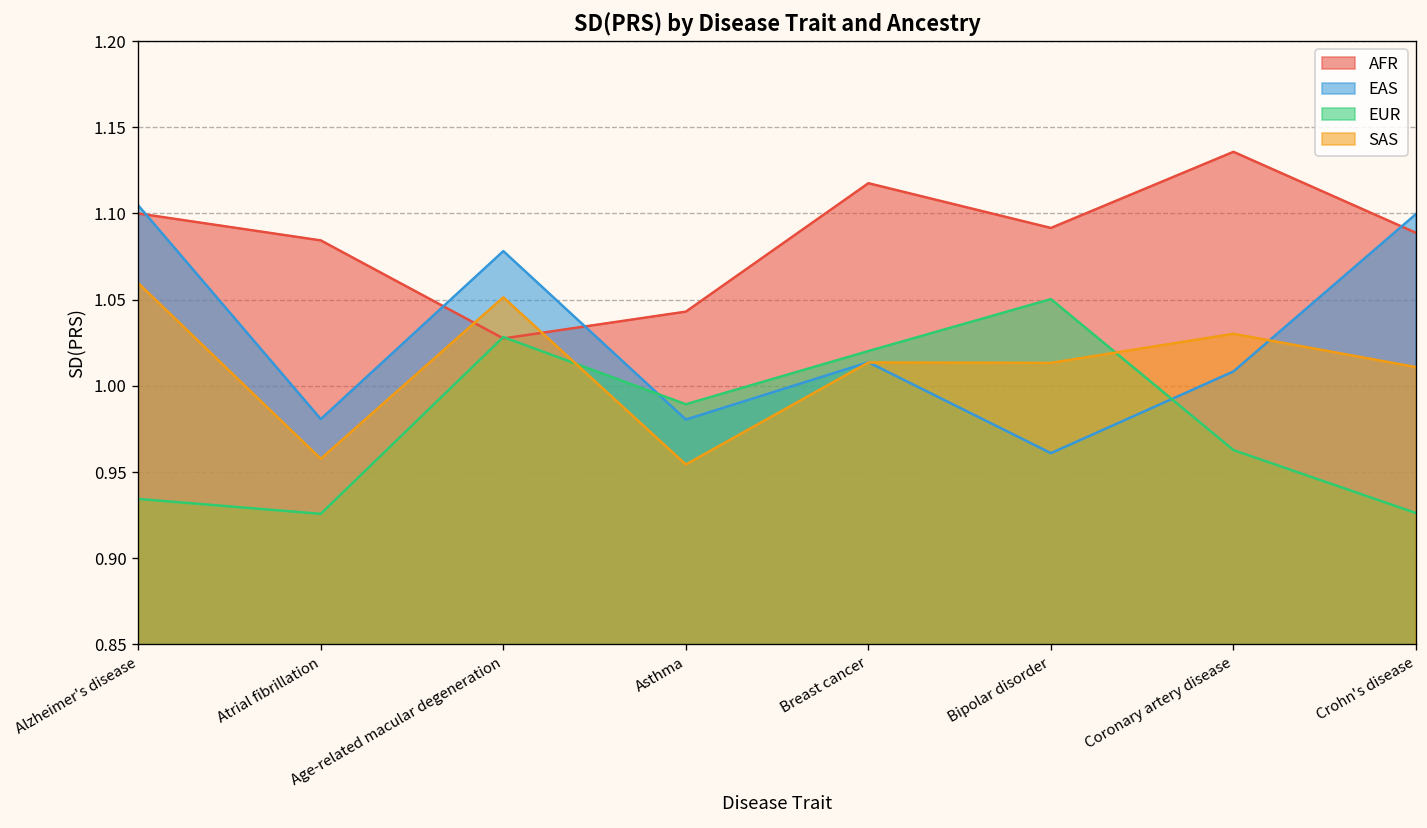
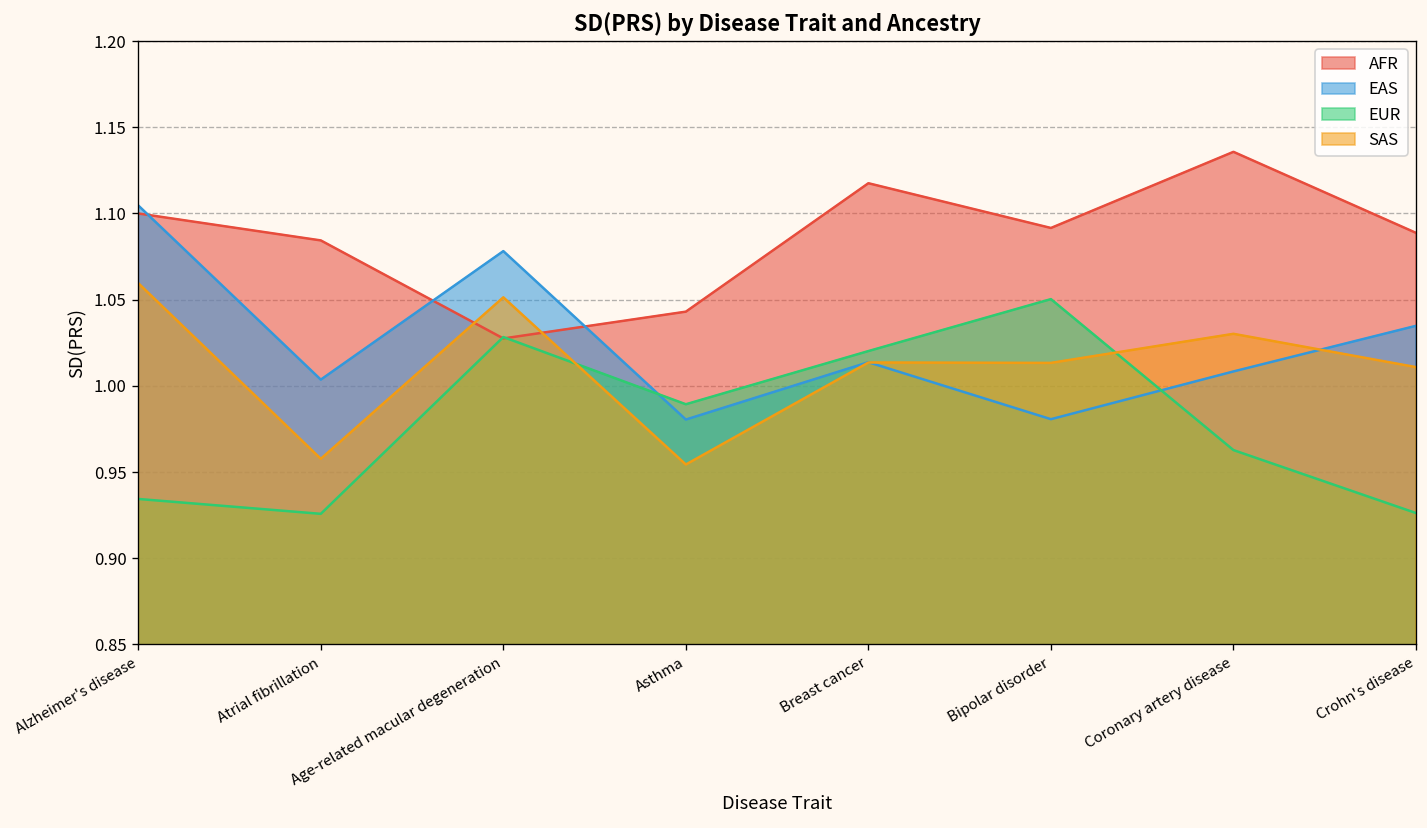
  {
    "AFR": {
      "Alzheimer's disease": 1.100,
      "Atrial fibrillation": 1.084,
      "Asthma": 1.043,
      "Breast cancer": 1.118,
      "Bipolar disorder": 1.092,
      "Coronary artery disease": 1.136,
      "Crohn's disease": 1.089
    },
    "EAS": {
      "Alzheimer's disease": 1.105,
-     "Atrial fibrillation": 0.981,
+     "Atrial fibrillation": 1.004,
      "Age-related macular degeneration": 1.078,
      "Asthma": 0.980,
-     "Bipolar disorder": 0.961,
+     "Bipolar disorder": 0.981,
      "Coronary artery disease": 1.008,
-     "Crohn's disease": 1.100
+     "Crohn's disease": 1.035
    },
    "EUR": {
      "Alzheimer's disease": 0.934,
      "Atrial fibrillation": 0.926,
      "Asthma": 0.989,
      "Breast cancer": 1.020,
      "Bipolar disorder": 1.050,
      "Coronary artery disease": 0.963,
      "Crohn's disease": 0.926
    },
    "SAS": {
      "Alzheimer's disease": 1.060,
      "Atrial fibrillation": 0.958,
      "Age-related macular degeneration": 1.051,
      "Asthma": 0.954,
      "Bipolar disorder": 1.013,
      "Coronary artery disease": 1.030,
      "Crohn's disease": 1.011
    }
  }
